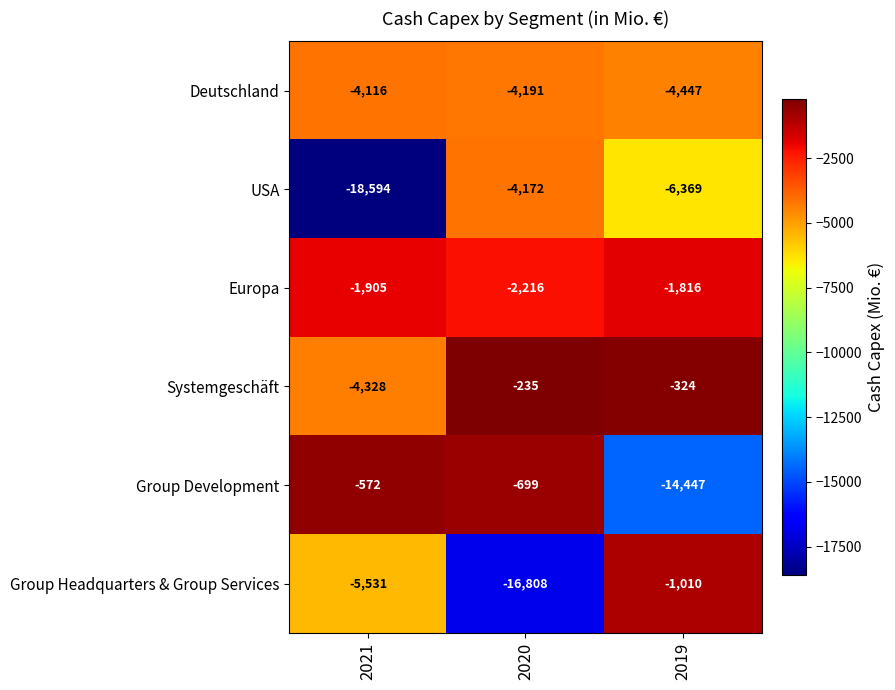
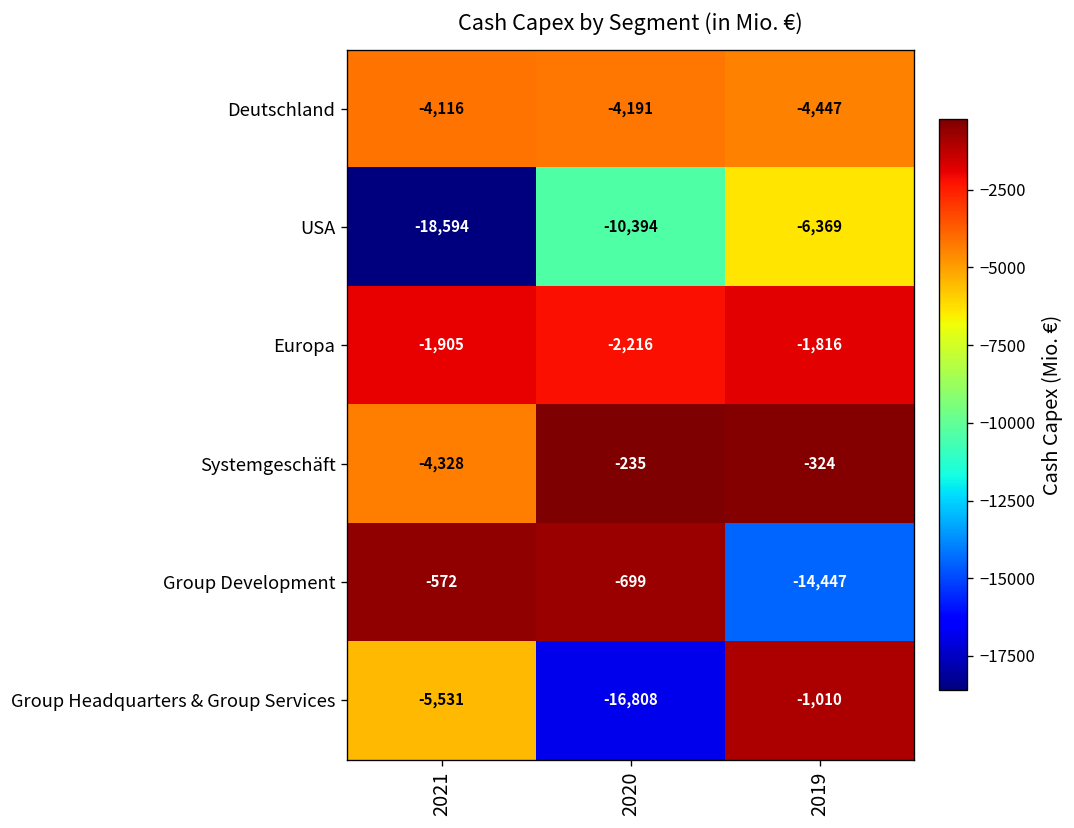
  {
    "Deutschland": {
      "2021": "-4,116",
      "2020": "-4,191",
      "2019": "-4,447"
    },
    "USA": {
      "2021": "-18,594",
-     "2020": "-4,172",
+     "2020": "-10,394",
      "2019": "-6,369"
    },
    "Europa": {
      "2021": "-1,905",
      "2020": "-2,216",
      "2019": "-1,816"
    },
    "Systemgeschäft": {
      "2021": "-4,328",
      "2020": "-235",
      "2019": "-324"
    },
    "Group Development": {
      "2021": "-572",
      "2020": "-699",
      "2019": "-14,447"
    },
    "Group Headquarters & Group Services": {
      "2021": "-5,531",
      "2020": "-16,808",
      "2019": "-1,010"
    }
  }
